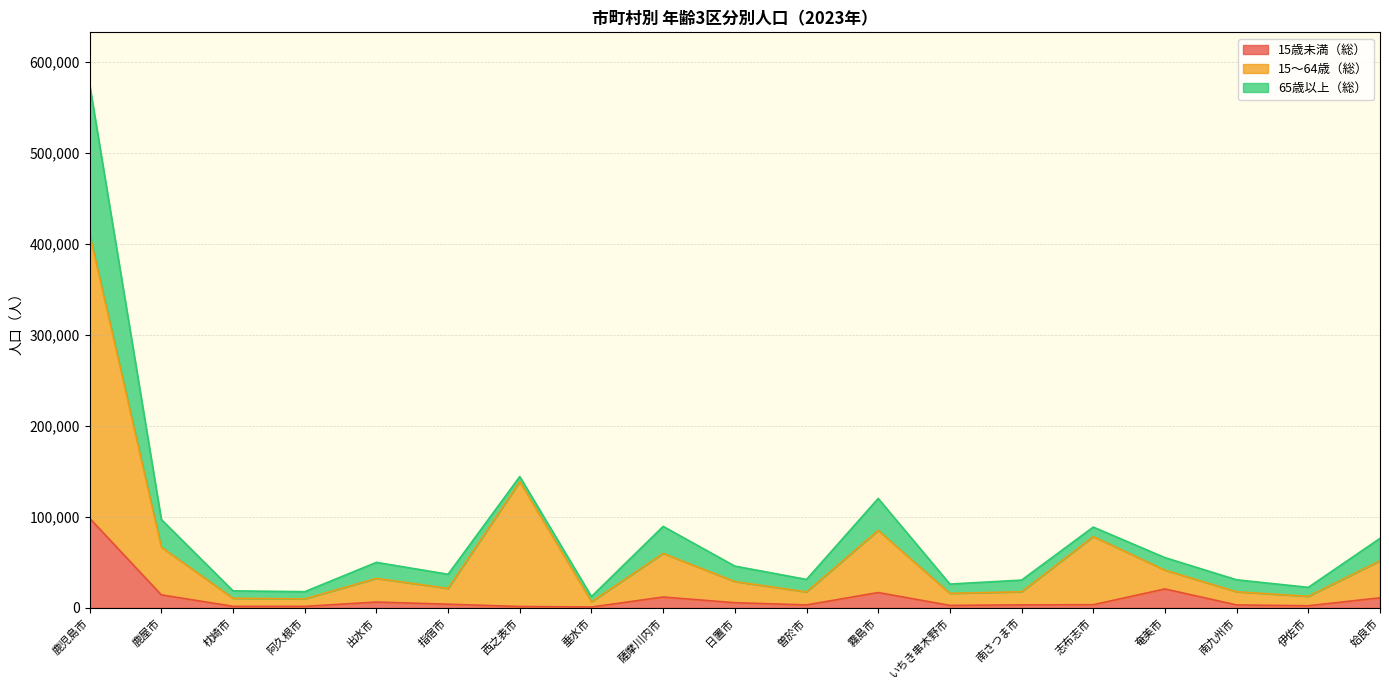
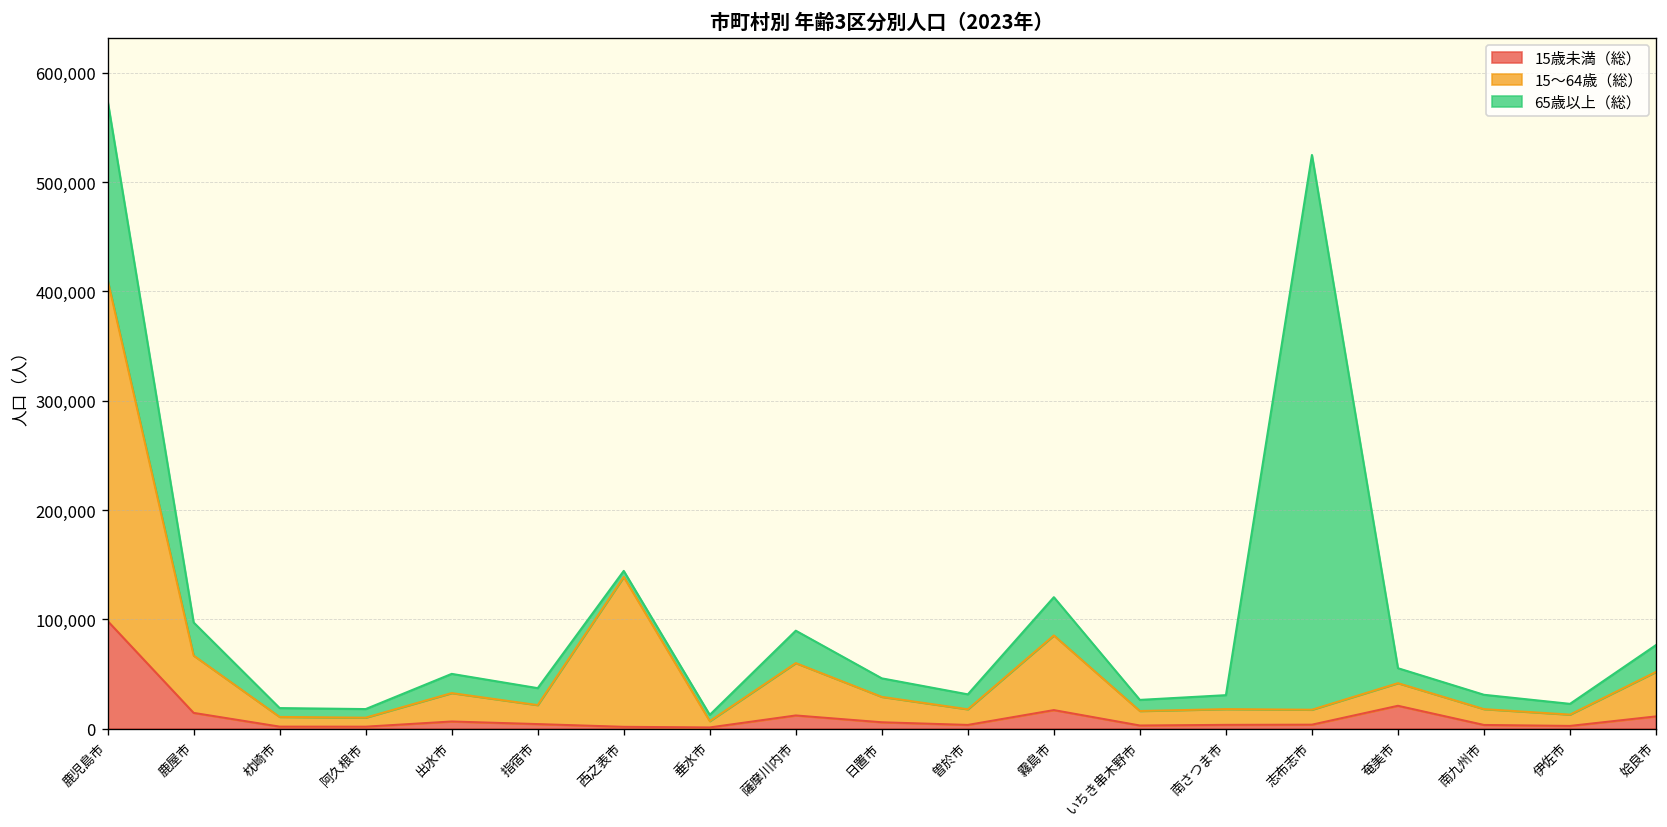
  {
    "15歳未満（総）": {
      "鹿児島市": "100,000",
      "鹿屋市": "10,000",
      "枕崎市": "0",
      "阿久根市": "0",
      "出水市": "10,000",
      "指宿市": "0",
      "西之表市": "0",
      "垂水市": "0",
      "薩摩川内市": "10,000",
      "日置市": "10,000",
      "曽於市": "0",
      "霧島市": "20,000",
      "いちき串木野市": "0",
      "南さつま市": "0",
      "志布志市": "0",
      "奄美市": "20,000",
      "南九州市": "0",
      "伊佐市": "0",
      "姶良市": "10,000"
    },
    "15～64歳（総）": {
      "鹿児島市": "310,000",
      "鹿屋市": "50,000",
      "枕崎市": "10,000",
      "阿久根市": "10,000",
      "出水市": "30,000",
      "指宿市": "20,000",
      "西之表市": "140,000",
      "垂水市": "10,000",
      "薩摩川内市": "50,000",
      "日置市": "20,000",
      "曽於市": "10,000",
      "霧島市": "70,000",
      "いちき串木野市": "10,000",
      "南さつま市": "10,000",
-     "志布志市": "70,000",
+     "志布志市": "10,000",
      "奄美市": "20,000",
      "南九州市": "10,000",
      "伊佐市": "10,000",
      "姶良市": "40,000"
    },
    "65歳以上（総）": {
      "鹿児島市": "160,000",
      "鹿屋市": "30,000",
      "枕崎市": "10,000",
      "阿久根市": "10,000",
      "出水市": "20,000",
      "指宿市": "20,000",
      "西之表市": "10,000",
      "垂水市": "10,000",
      "薩摩川内市": "30,000",
      "日置市": "20,000",
      "曽於市": "10,000",
      "霧島市": "40,000",
      "いちき串木野市": "10,000",
      "南さつま市": "10,000",
-     "志布志市": "10,000",
+     "志布志市": "510,000",
      "奄美市": "10,000",
      "南九州市": "10,000",
      "伊佐市": "10,000",
      "姶良市": "20,000"
    }
  }
